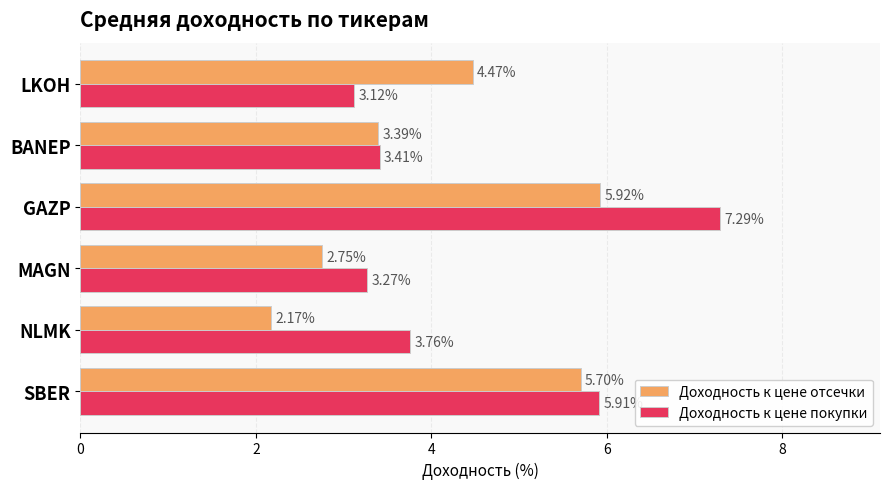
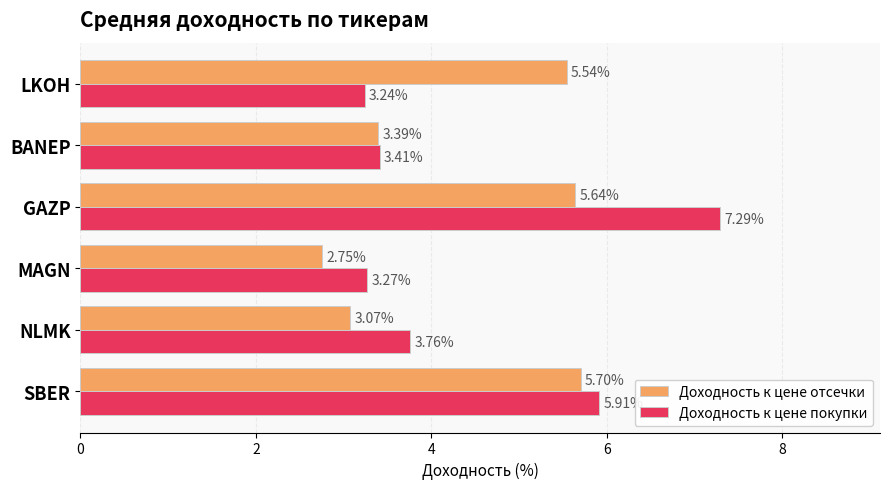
  {
    "Доходность к цене отсечки": {
-     "LKOH": "4.47%",
+     "LKOH": "5.54%",
      "BANEP": "3.39%",
-     "GAZP": "5.92%",
+     "GAZP": "5.64%",
      "MAGN": "2.75%",
-     "NLMK": "2.17%",
+     "NLMK": "3.07%",
      "SBER": "5.70%"
    },
    "Доходность к цене покупки": {
-     "LKOH": "3.12%",
+     "LKOH": "3.24%",
      "BANEP": "3.41%",
      "GAZP": "7.29%",
      "MAGN": "3.27%",
      "NLMK": "3.76%"
    }
  }
